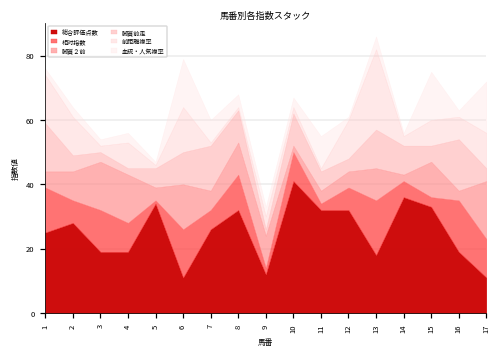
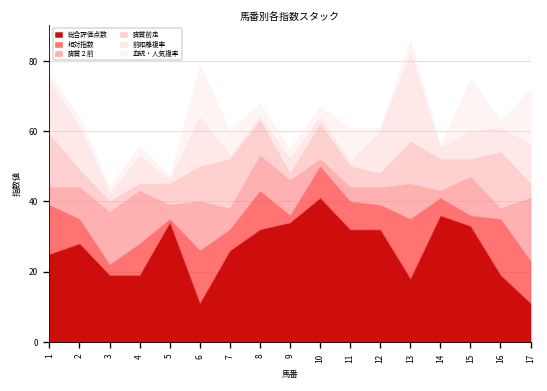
  {
    "総合評価点数": {
      "1": 25,
      "2": 28,
      "3": 19,
      "4": 19,
      "5": 34,
      "6": 11,
      "7": 26,
      "8": 32,
-     "9": 12,
+     "9": 34,
      "10": 41,
      "11": 32,
      "12": 32,
      "13": 18,
      "14": 36,
      "15": 33,
      "16": 19,
      "17": 11
    },
    "相対指数": {
      "1": 14,
      "2": 7,
-     "3": 13,
+     "3": 3,
      "4": 9,
      "5": 1,
      "6": 15,
      "7": 6,
      "8": 11,
      "9": 2,
      "10": 9,
-     "11": 2,
+     "11": 8,
      "12": 7,
      "13": 17,
      "14": 5,
      "15": 3,
      "16": 16,
      "17": 12
    }
  }
